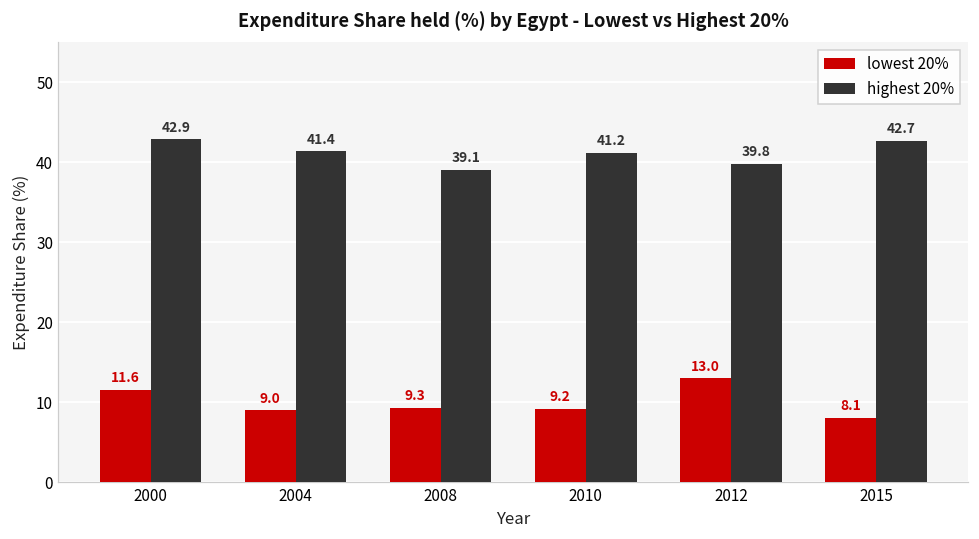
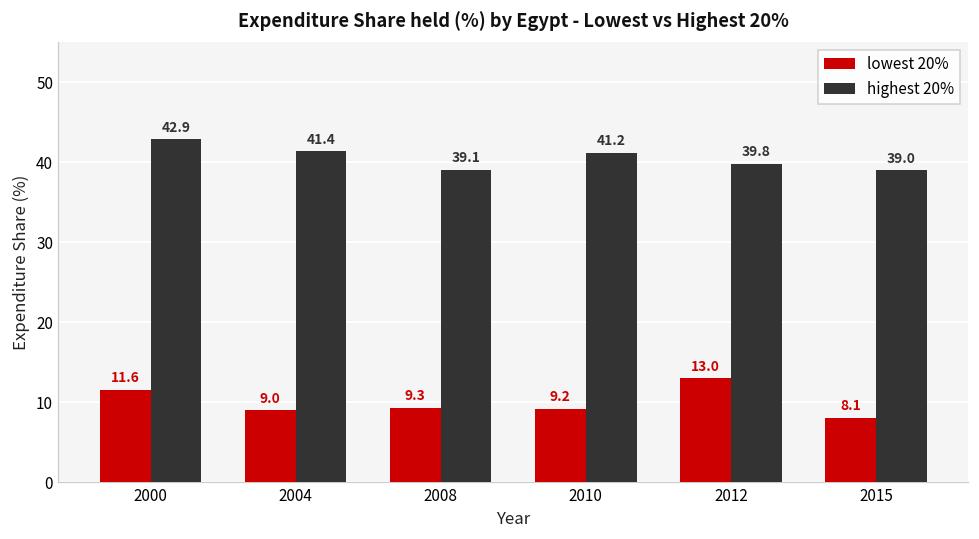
  {
    "lowest 20%": {
      "2000": 11.6,
      "2004": 9.0,
      "2008": 9.3,
      "2010": 9.2,
      "2012": 13.0,
      "2015": 8.1
    },
    "highest 20%": {
      "2000": 42.9,
      "2004": 41.4,
      "2008": 39.1,
      "2010": 41.2,
      "2012": 39.8,
-     "2015": 42.7
+     "2015": 39.0
    }
  }
